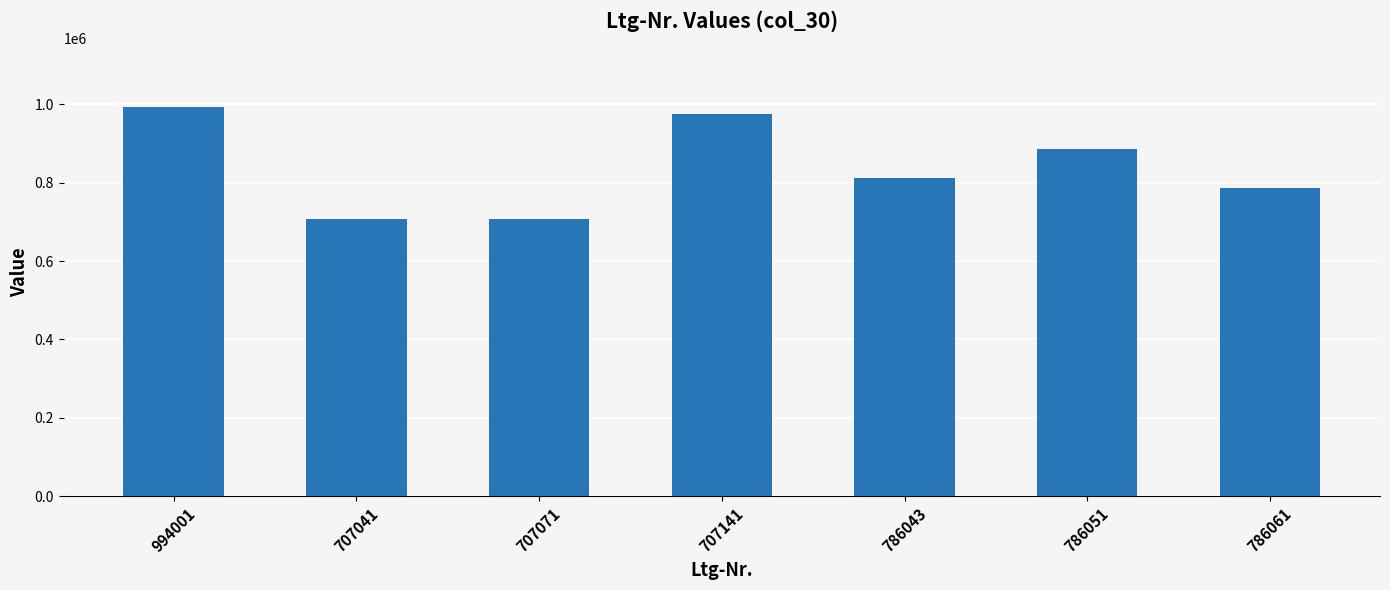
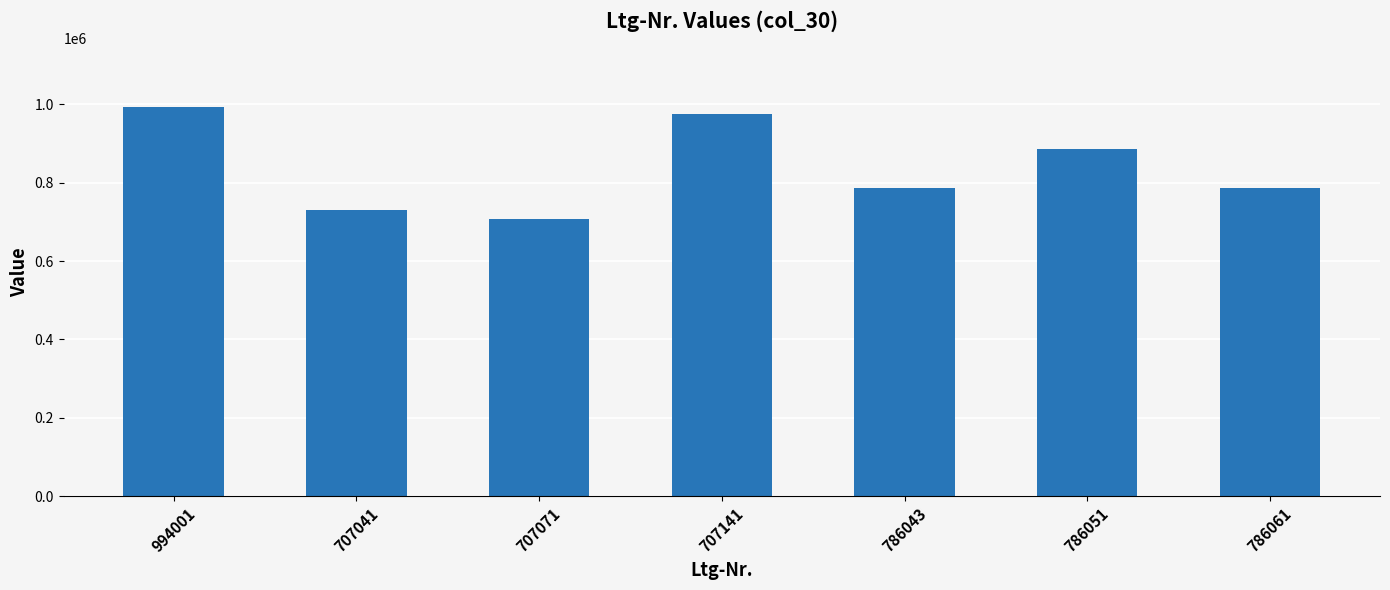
  {
    "994001": 990000,
-   "707041": 710000,
+   "707041": 730000,
    "707071": 710000,
    "707141": 980000,
-   "786043": 810000,
+   "786043": 790000,
    "786051": 890000,
    "786061": 790000
  }
